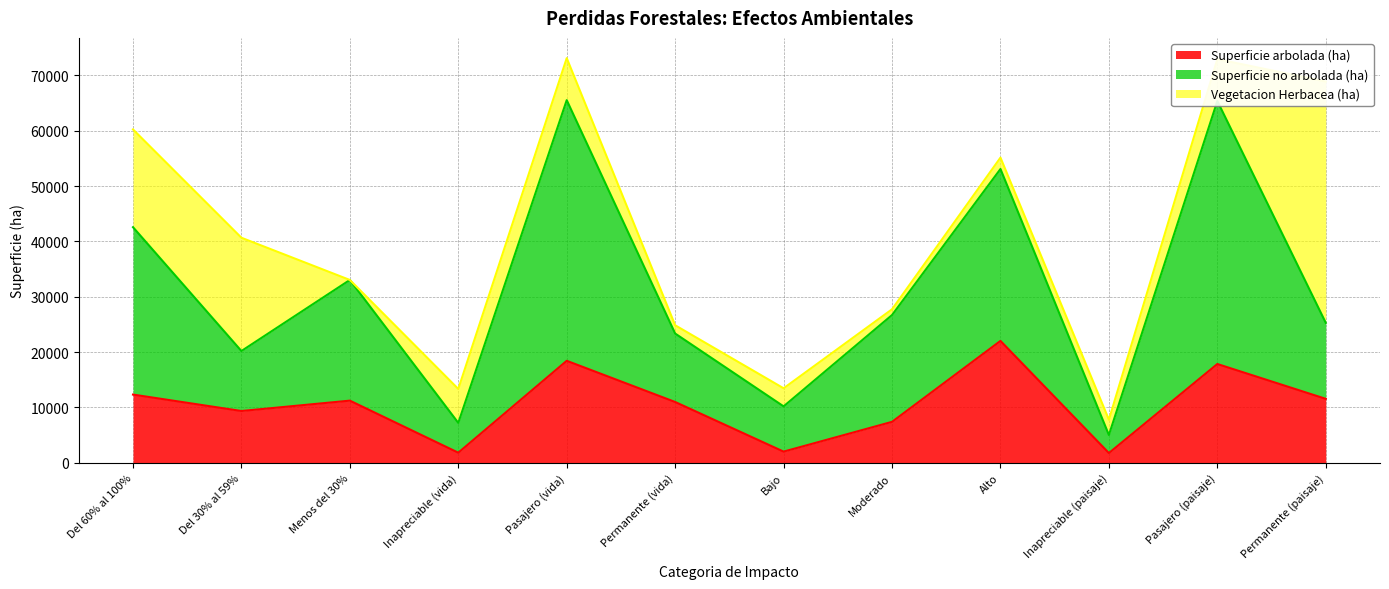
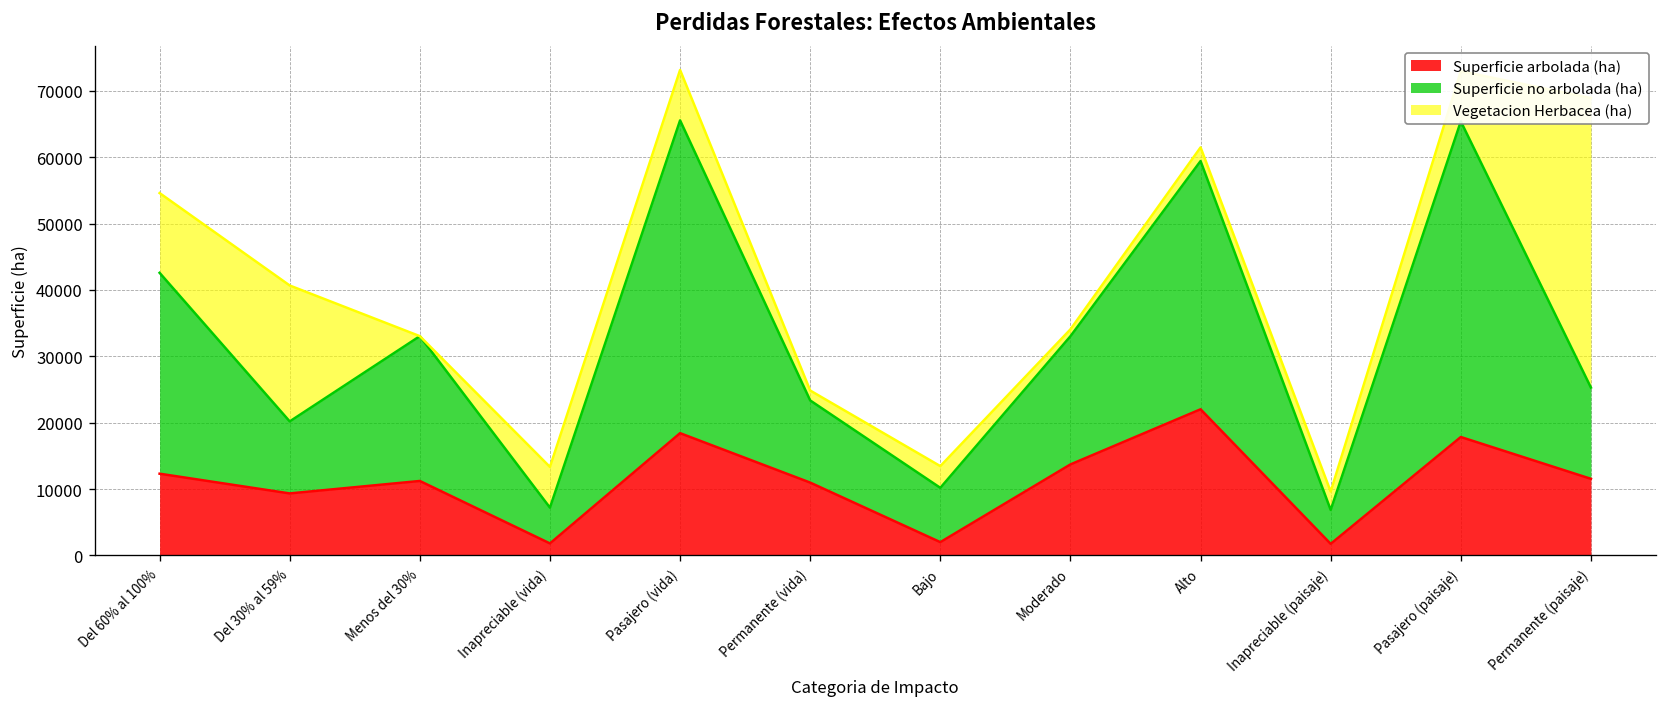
  {
    "Superficie arbolada (ha)": {
      "Del 60% al 100%": 12000,
      "Del 30% al 59%": 9000,
      "Menos del 30%": 11000,
      "Inapreciable (vida)": 2000,
      "Pasajero (vida)": 18000,
      "Permanente (vida)": 11000,
      "Bajo": 2000,
-     "Moderado": 7000,
+     "Moderado": 14000,
      "Alto": 22000,
      "Inapreciable (paisaje)": 2000,
      "Pasajero (paisaje)": 18000,
      "Permanente (paisaje)": 12000
    },
    "Superficie no arbolada (ha)": {
      "Del 60% al 100%": 30000,
      "Del 30% al 59%": 11000,
      "Inapreciable (vida)": 5000,
      "Pasajero (vida)": 47000,
      "Permanente (vida)": 12000,
      "Bajo": 8000,
      "Moderado": 19000,
-     "Alto": 31000,
-     "Inapreciable (paisaje)": 3000,
+     "Alto": 37000,
+     "Inapreciable (paisaje)": 5000,
      "Permanente (paisaje)": 14000
    },
    "Vegetacion Herbacea (ha)": {
-     "Del 60% al 100%": 18000,
+     "Del 60% al 100%": 12000,
      "Del 30% al 59%": 20000,
      "Inapreciable (vida)": 6000,
      "Pasajero (vida)": 8000,
      "Permanente (vida)": 1000,
      "Bajo": 3000,
      "Moderado": 1000,
      "Alto": 2000,
      "Inapreciable (paisaje)": 3000
    }
  }
